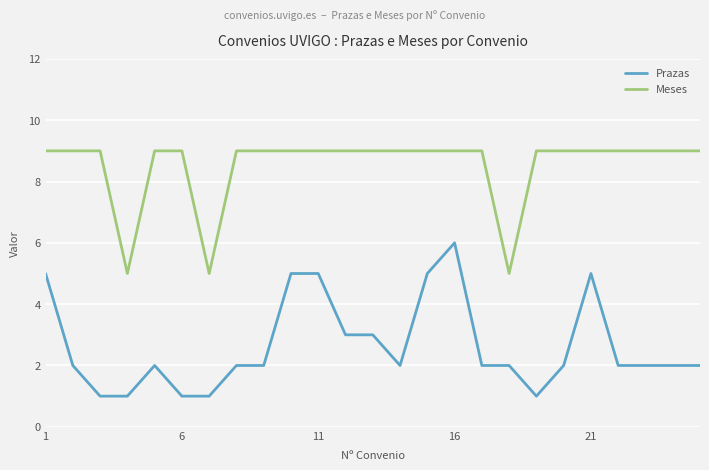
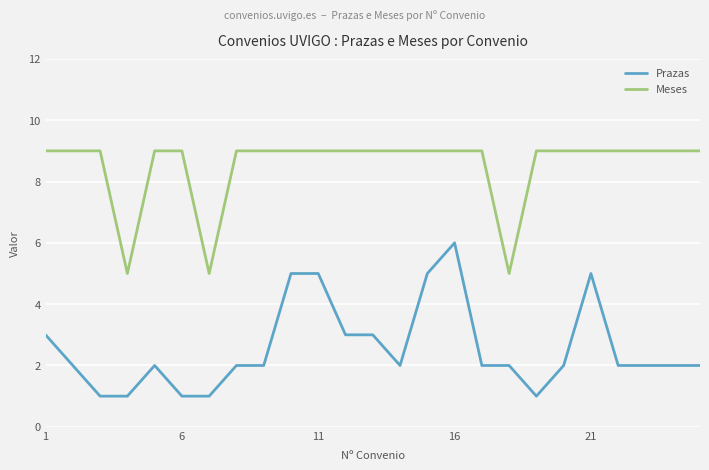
  {
    "Prazas": {
-     "1": 5,
+     "1": 3,
      "6": 1,
      "11": 5,
      "16": 6,
      "21": 5
    },
    "Meses": {
      "1": 9,
      "6": 9,
      "11": 9,
      "16": 9,
      "21": 9
    }
  }
